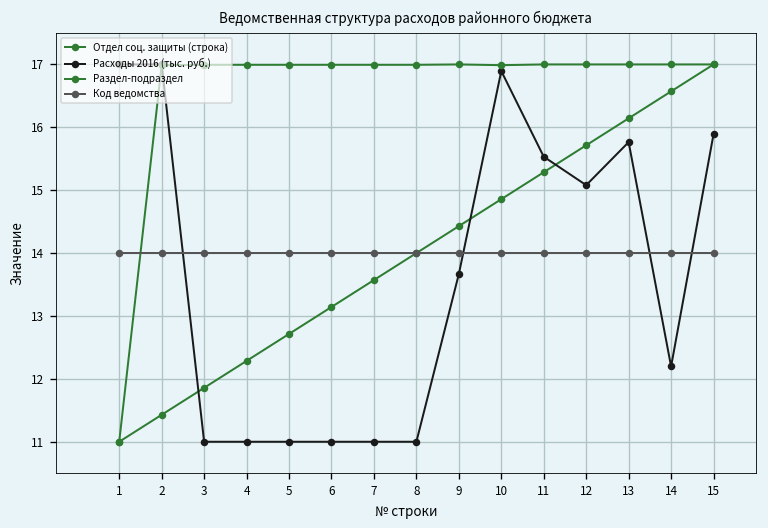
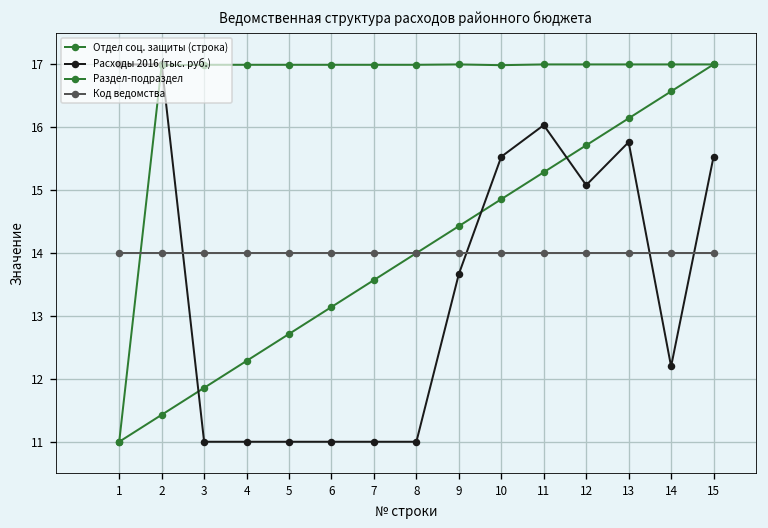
  {
    "Расходы 2016 (тыс. руб.)": {
      "3": 11.0,
      "4": 11.0,
      "5": 11.0,
      "6": 11.0,
      "7": 11.0,
      "8": 11.0,
      "9": 13.7,
-     "10": 16.9,
-     "11": 15.5,
+     "10": 15.5,
+     "11": 16.0,
      "12": 15.1,
      "13": 15.8,
      "14": 12.2,
-     "15": 15.9
+     "15": 15.5
    },
    "Код ведомства": {
      "1": 14.0,
      "2": 14.0,
      "3": 14.0,
      "4": 14.0,
      "5": 14.0,
      "6": 14.0,
      "7": 14.0,
      "9": 14.0,
      "10": 14.0,
      "11": 14.0,
      "12": 14.0,
      "13": 14.0,
      "14": 14.0,
      "15": 14.0
    }
  }
